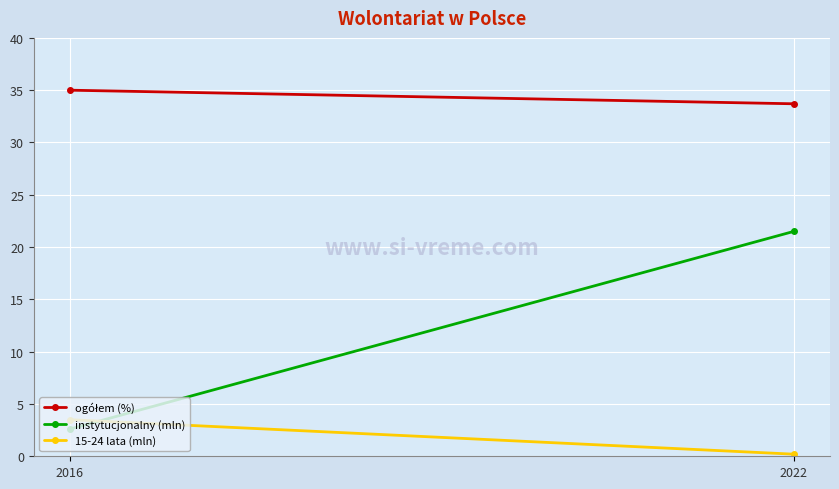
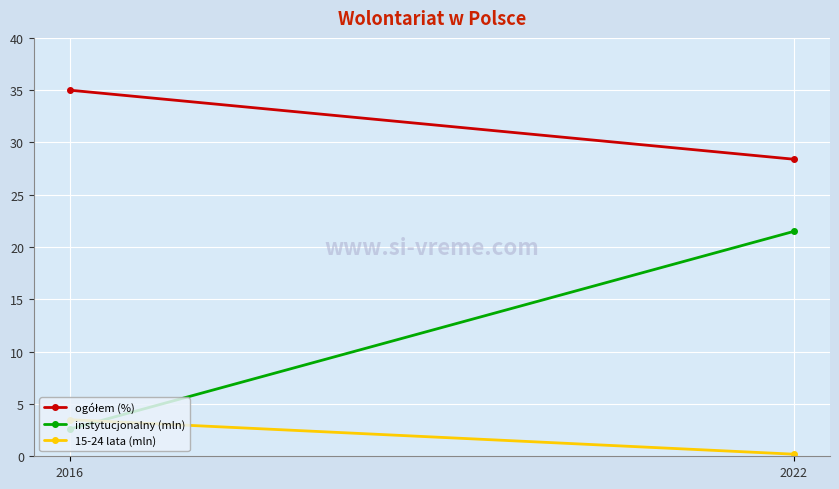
  {
    "ogółem (%)": {
      "2016": 35.0,
-     "2022": 33.7
+     "2022": 28.4
    },
    "instytucjonalny (mln)": {
      "2022": 21.5
    },
    "15-24 lata (mln)": {
      "2022": 0.2
    }
  }
